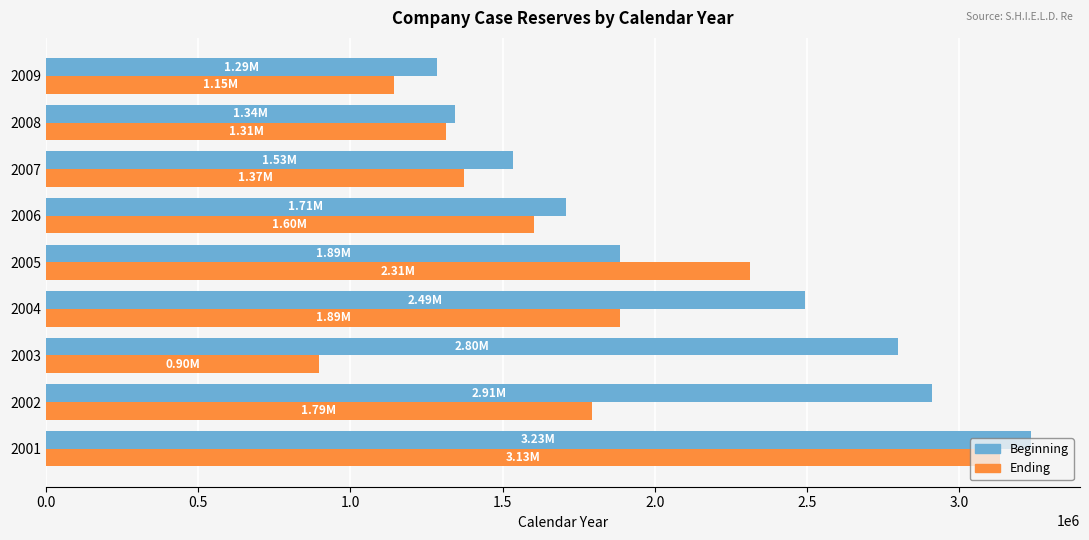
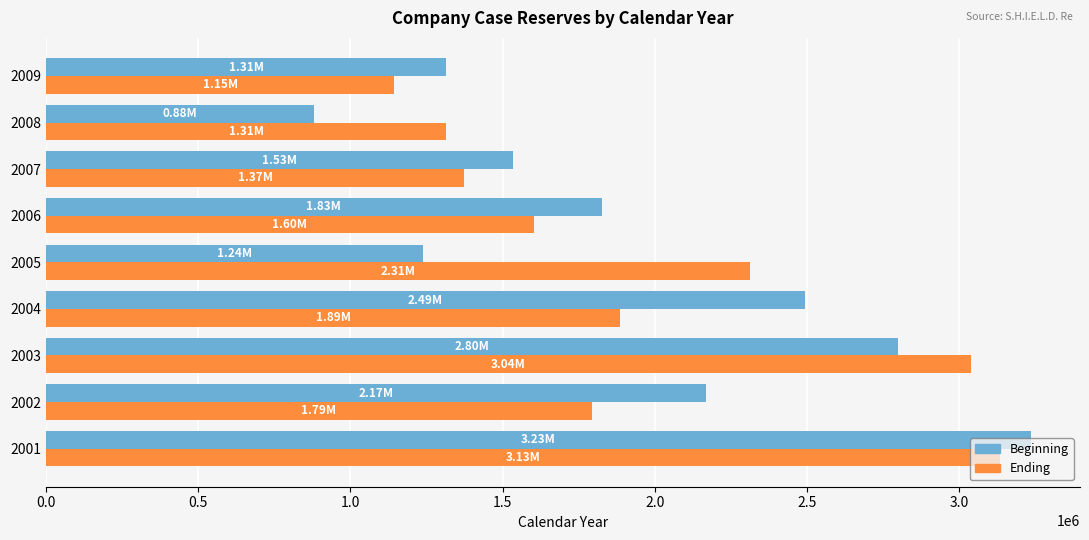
  {
    "Beginning": {
-     "2009": "1.29M",
-     "2008": "1.34M",
+     "2009": "1.31M",
+     "2008": "0.88M",
      "2007": "1.53M",
-     "2006": "1.71M",
-     "2005": "1.89M",
+     "2006": "1.83M",
+     "2005": "1.24M",
      "2004": "2.49M",
      "2003": "2.80M",
-     "2002": "2.91M"
+     "2002": "2.17M"
    },
    "Ending": {
      "2009": "1.15M",
      "2008": "1.31M",
      "2007": "1.37M",
      "2006": "1.60M",
      "2005": "2.31M",
      "2004": "1.89M",
-     "2003": "0.90M",
+     "2003": "3.04M",
      "2002": "1.79M"
    }
  }
